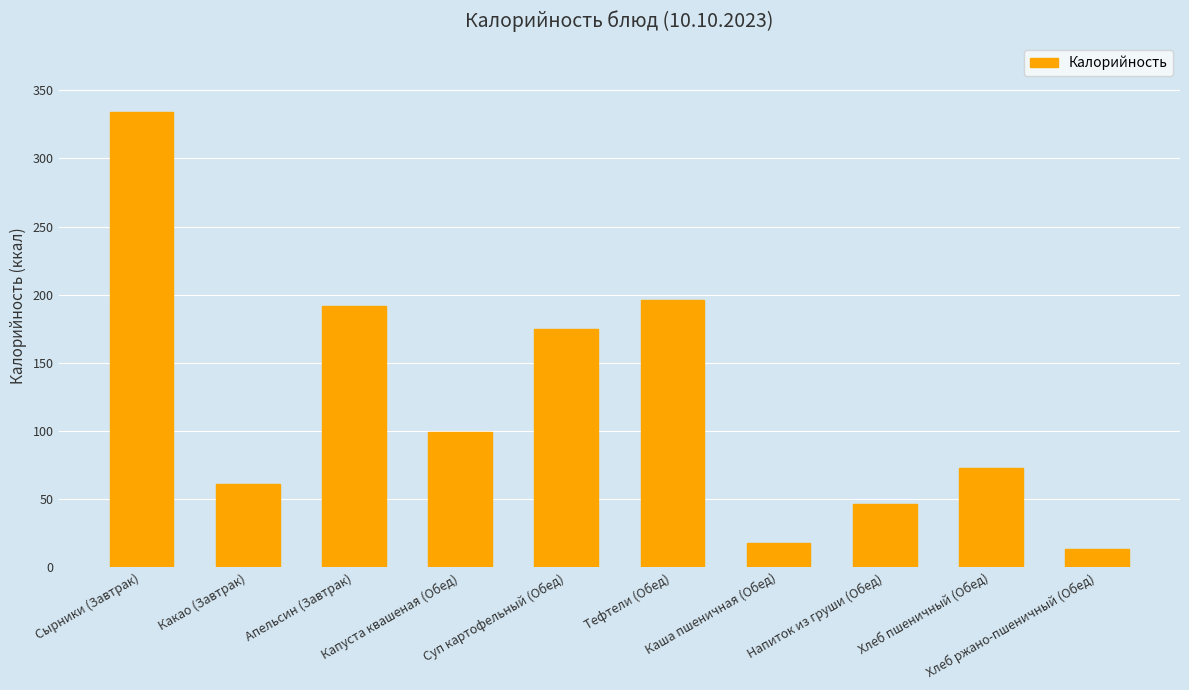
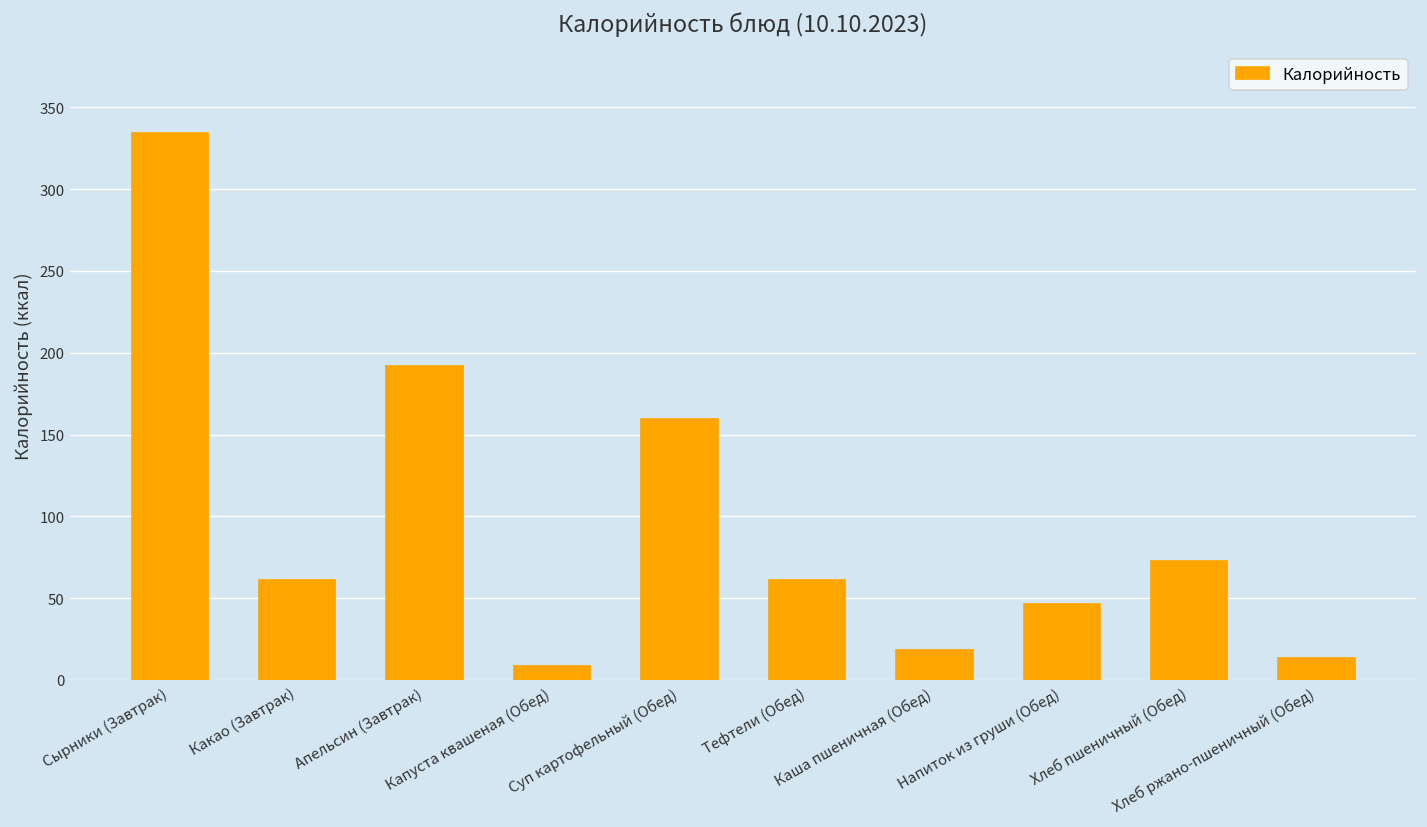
  {
    "Сырники (Завтрак)": 334,
    "Какао (Завтрак)": 61,
    "Апельсин (Завтрак)": 192,
-   "Капуста квашеная (Обед)": 100,
-   "Суп картофельный (Обед)": 175,
-   "Тефтели (Обед)": 196,
+   "Капуста квашеная (Обед)": 8,
+   "Суп картофельный (Обед)": 159,
+   "Тефтели (Обед)": 61,
    "Каша пшеничная (Обед)": 18,
    "Напиток из груши (Обед)": 47,
    "Хлеб пшеничный (Обед)": 73,
    "Хлеб ржано-пшеничный (Обед)": 14
  }
